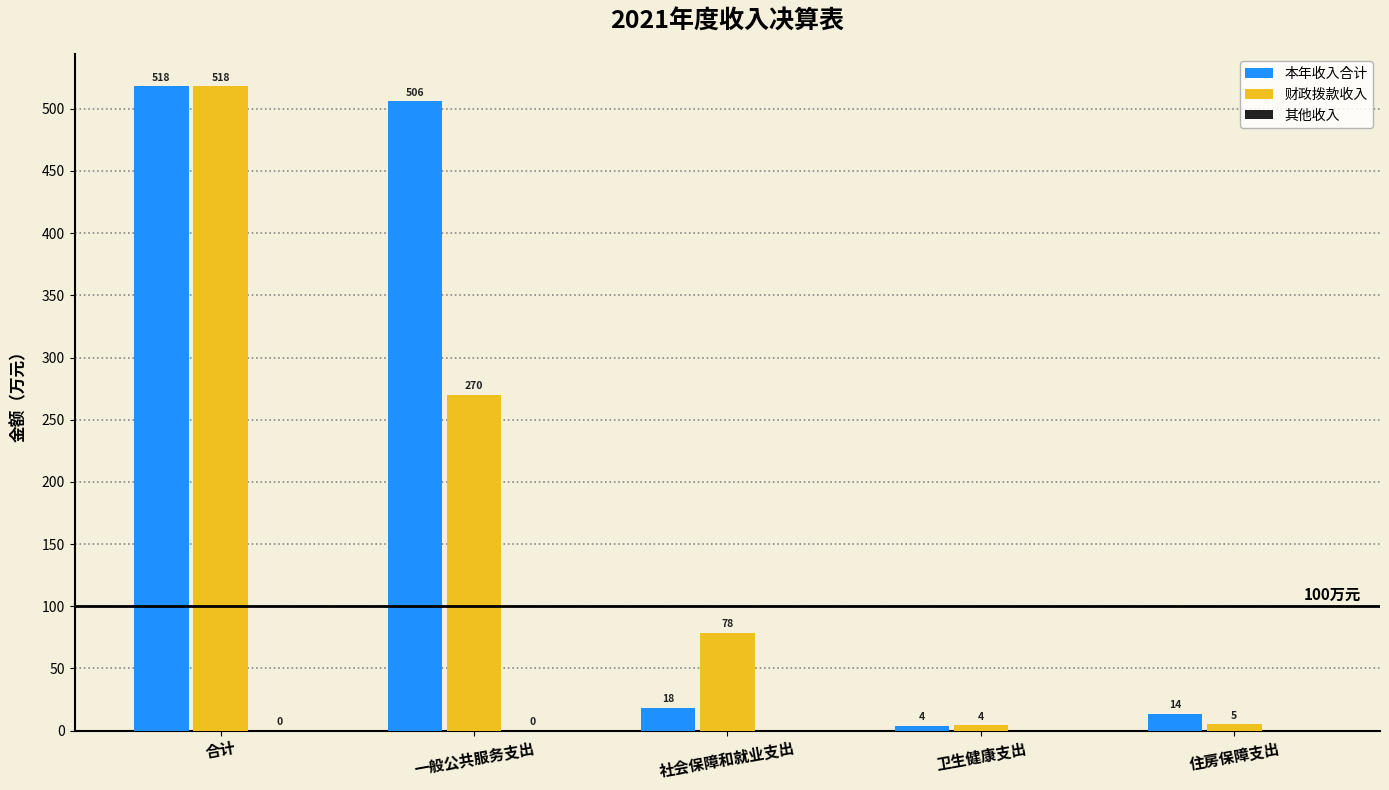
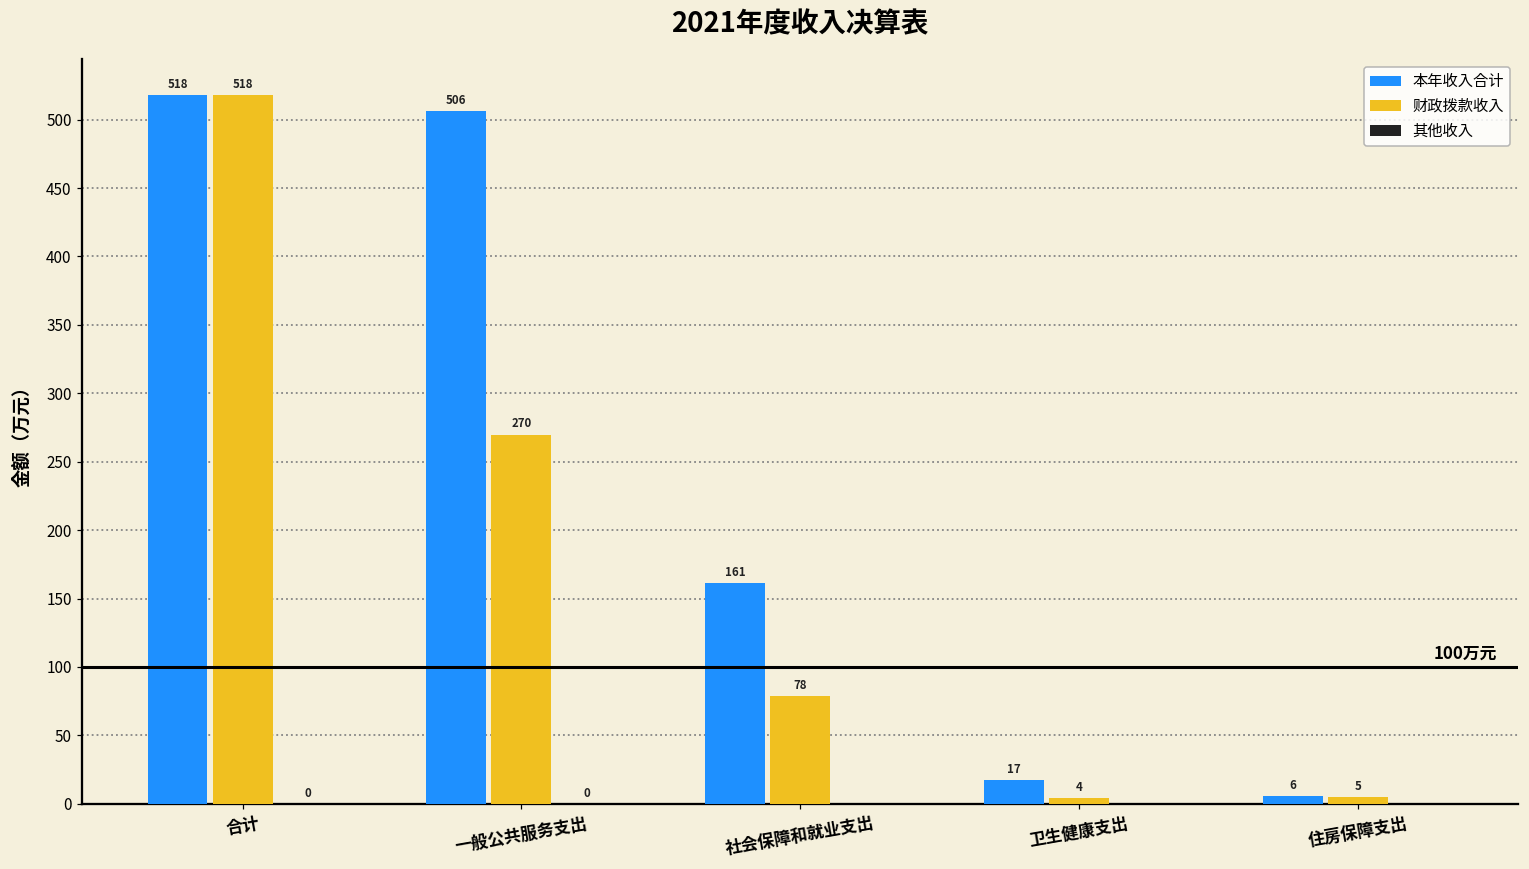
  {
    "本年收入合计": {
      "合计": 518,
      "一般公共服务支出": 506,
-     "社会保障和就业支出": 18,
-     "卫生健康支出": 4,
-     "住房保障支出": 14
+     "社会保障和就业支出": 161,
+     "卫生健康支出": 17,
+     "住房保障支出": 6
    },
    "财政拨款收入": {
      "合计": 518,
      "一般公共服务支出": 270,
      "社会保障和就业支出": 78,
      "卫生健康支出": 4,
      "住房保障支出": 5
    },
    "其他收入": {
      "合计": 0,
      "一般公共服务支出": 0
    }
  }
